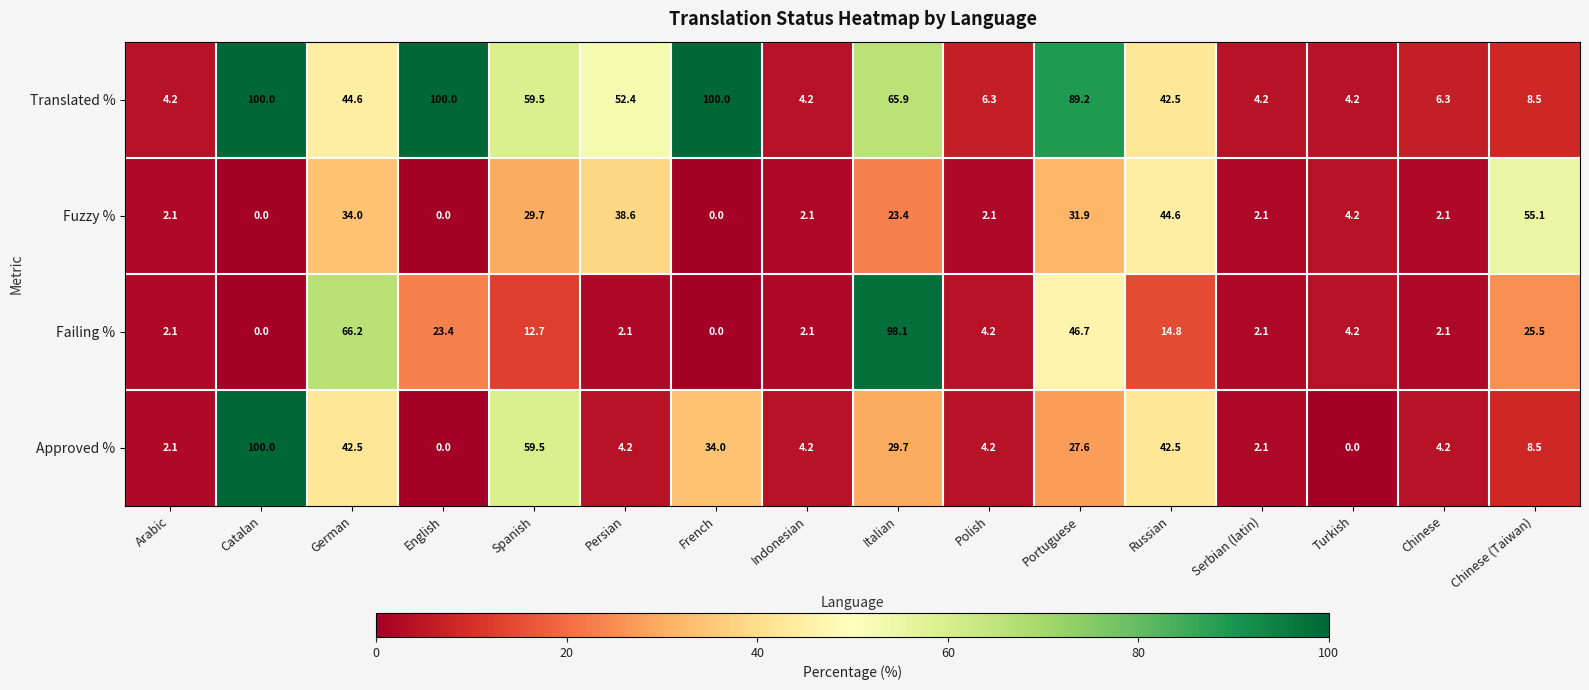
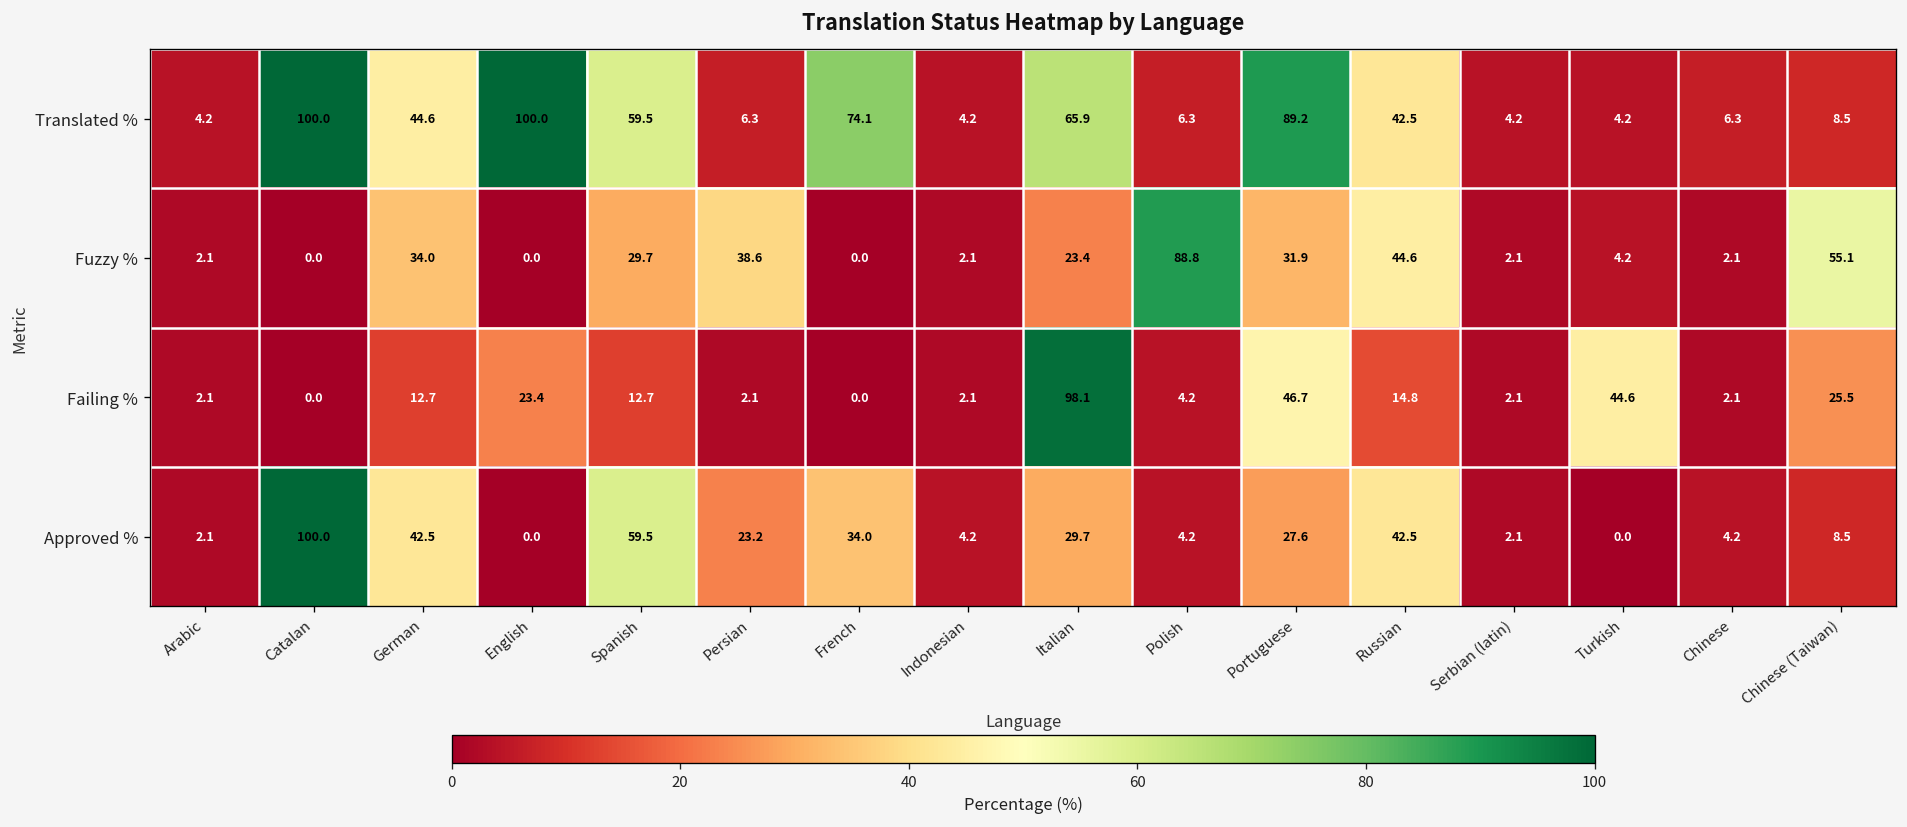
  {
    "Translated %": {
      "Arabic": 4.2,
      "Catalan": 100.0,
      "German": 44.6,
      "English": 100.0,
      "Spanish": 59.5,
-     "Persian": 52.4,
-     "French": 100.0,
+     "Persian": 6.3,
+     "French": 74.1,
      "Indonesian": 4.2,
      "Italian": 65.9,
      "Polish": 6.3,
      "Portuguese": 89.2,
      "Russian": 42.5,
      "Serbian (latin)": 4.2,
      "Turkish": 4.2,
      "Chinese": 6.3,
      "Chinese (Taiwan)": 8.5
    },
    "Fuzzy %": {
      "Arabic": 2.1,
      "Catalan": 0.0,
      "German": 34.0,
      "English": 0.0,
      "Spanish": 29.7,
      "Persian": 38.6,
      "French": 0.0,
      "Indonesian": 2.1,
      "Italian": 23.4,
-     "Polish": 2.1,
+     "Polish": 88.8,
      "Portuguese": 31.9,
      "Russian": 44.6,
      "Serbian (latin)": 2.1,
      "Turkish": 4.2,
      "Chinese": 2.1,
      "Chinese (Taiwan)": 55.1
    },
    "Failing %": {
      "Arabic": 2.1,
      "Catalan": 0.0,
-     "German": 66.2,
+     "German": 12.7,
      "English": 23.4,
      "Spanish": 12.7,
      "Persian": 2.1,
      "French": 0.0,
      "Indonesian": 2.1,
      "Italian": 98.1,
      "Polish": 4.2,
      "Portuguese": 46.7,
      "Russian": 14.8,
      "Serbian (latin)": 2.1,
-     "Turkish": 4.2,
+     "Turkish": 44.6,
      "Chinese": 2.1,
      "Chinese (Taiwan)": 25.5
    },
    "Approved %": {
      "Arabic": 2.1,
      "Catalan": 100.0,
      "German": 42.5,
      "English": 0.0,
      "Spanish": 59.5,
-     "Persian": 4.2,
+     "Persian": 23.2,
      "French": 34.0,
      "Indonesian": 4.2,
      "Italian": 29.7,
      "Polish": 4.2,
      "Portuguese": 27.6,
      "Russian": 42.5,
      "Serbian (latin)": 2.1,
      "Turkish": 0.0,
      "Chinese": 4.2,
      "Chinese (Taiwan)": 8.5
    }
  }
